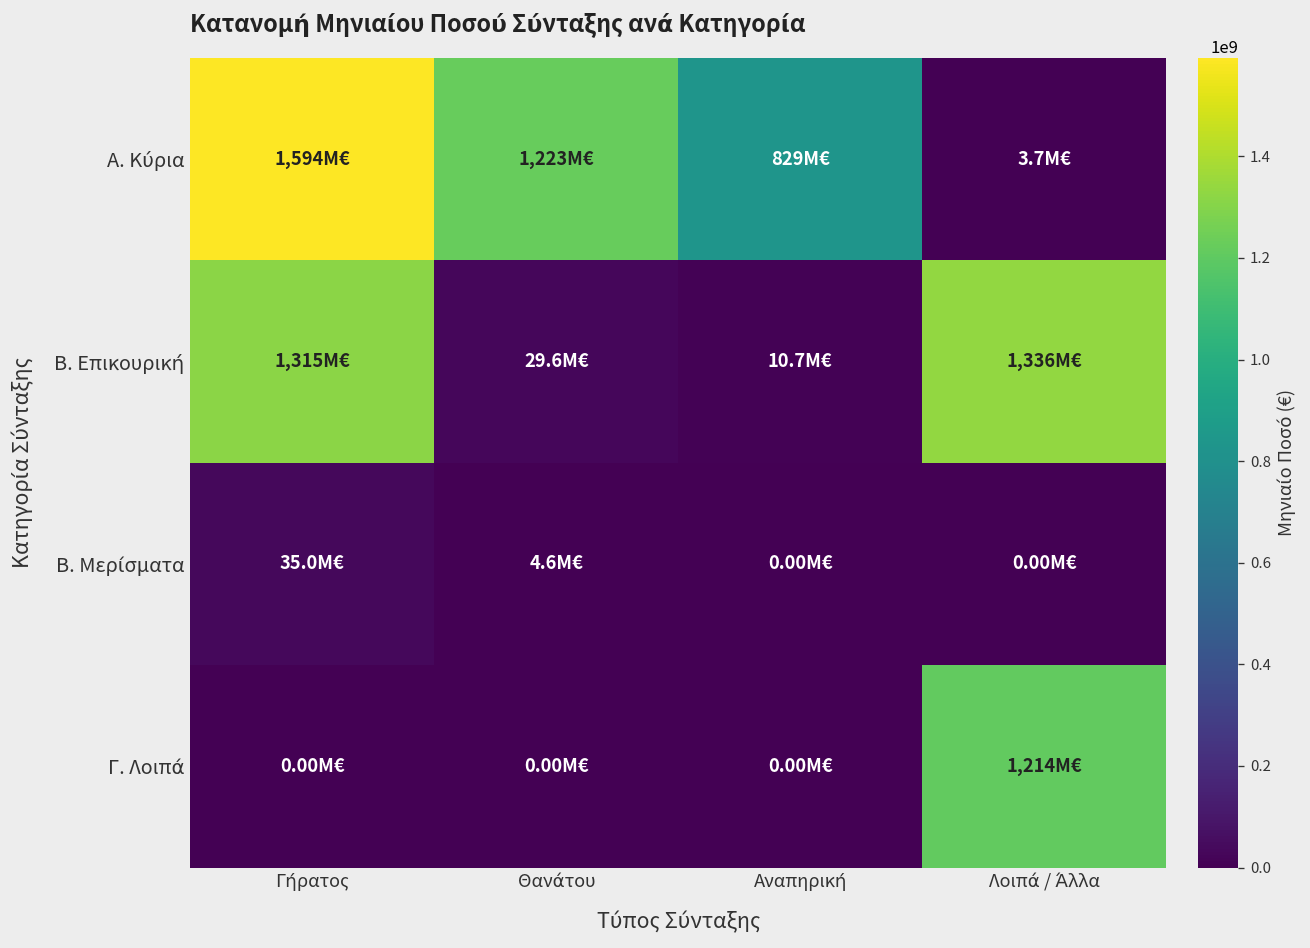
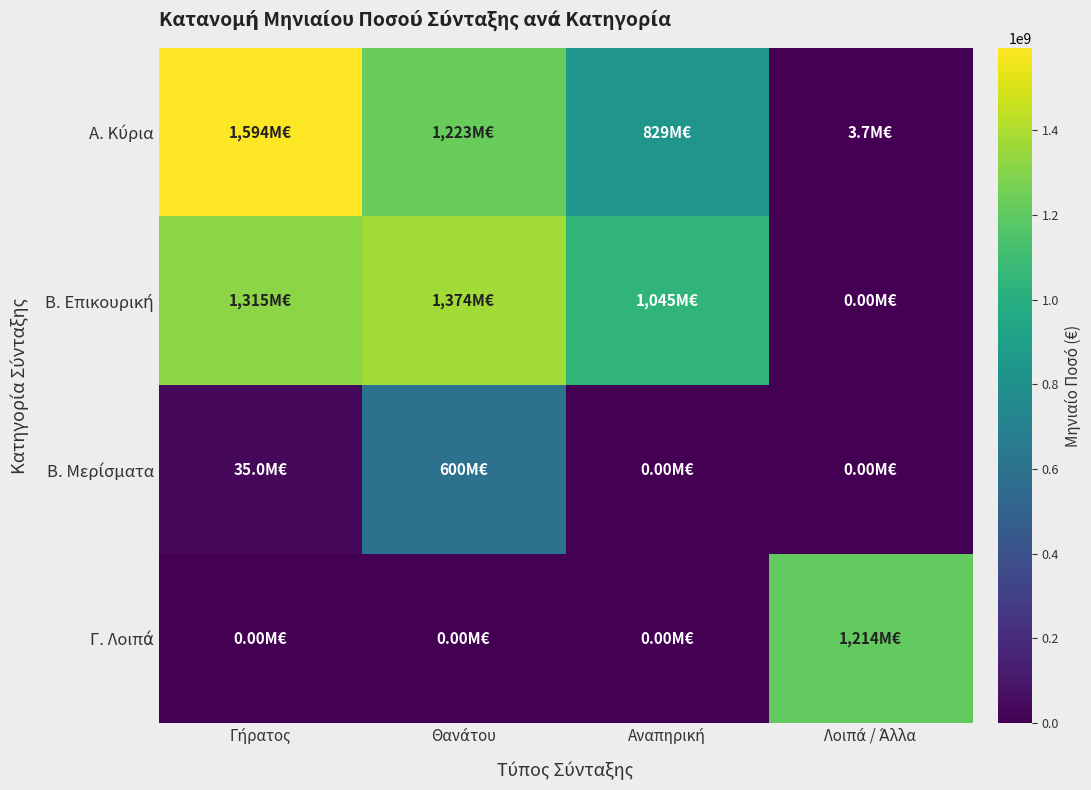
  {
    "Α. Κύρια": {
      "Γήρατος": "1,594M€",
      "Θανάτου": "1,223M€",
      "Αναπηρική": "829M€",
      "Λοιπά / Άλλα": "3.7M€"
    },
    "Β. Επικουρική": {
      "Γήρατος": "1,315M€",
-     "Θανάτου": "29.6M€",
-     "Αναπηρική": "10.7M€",
-     "Λοιπά / Άλλα": "1,336M€"
+     "Θανάτου": "1,374M€",
+     "Αναπηρική": "1,045M€",
+     "Λοιπά / Άλλα": "0.00M€"
    },
    "Β. Μερίσματα": {
      "Γήρατος": "35.0M€",
-     "Θανάτου": "4.6M€",
+     "Θανάτου": "600M€",
      "Αναπηρική": "0.00M€",
      "Λοιπά / Άλλα": "0.00M€"
    },
    "Γ. Λοιπά": {
      "Γήρατος": "0.00M€",
      "Θανάτου": "0.00M€",
      "Αναπηρική": "0.00M€",
      "Λοιπά / Άλλα": "1,214M€"
    }
  }
